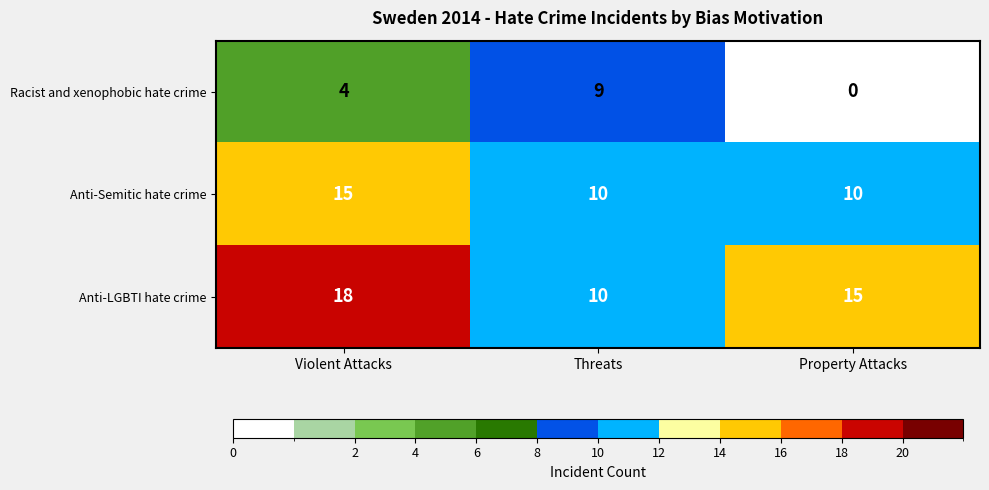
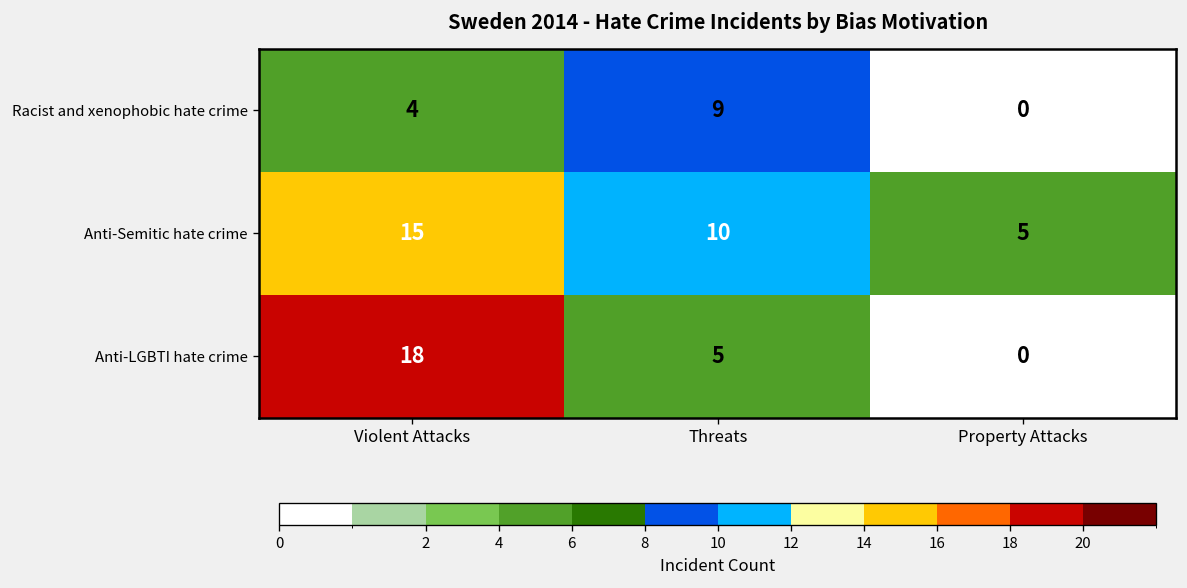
  {
    "Racist and xenophobic hate crime": {
      "Violent Attacks": 4,
      "Threats": 9,
      "Property Attacks": 0
    },
    "Anti-Semitic hate crime": {
      "Violent Attacks": 15,
      "Threats": 10,
-     "Property Attacks": 10
+     "Property Attacks": 5
    },
    "Anti-LGBTI hate crime": {
      "Violent Attacks": 18,
-     "Threats": 10,
-     "Property Attacks": 15
+     "Threats": 5,
+     "Property Attacks": 0
    }
  }
